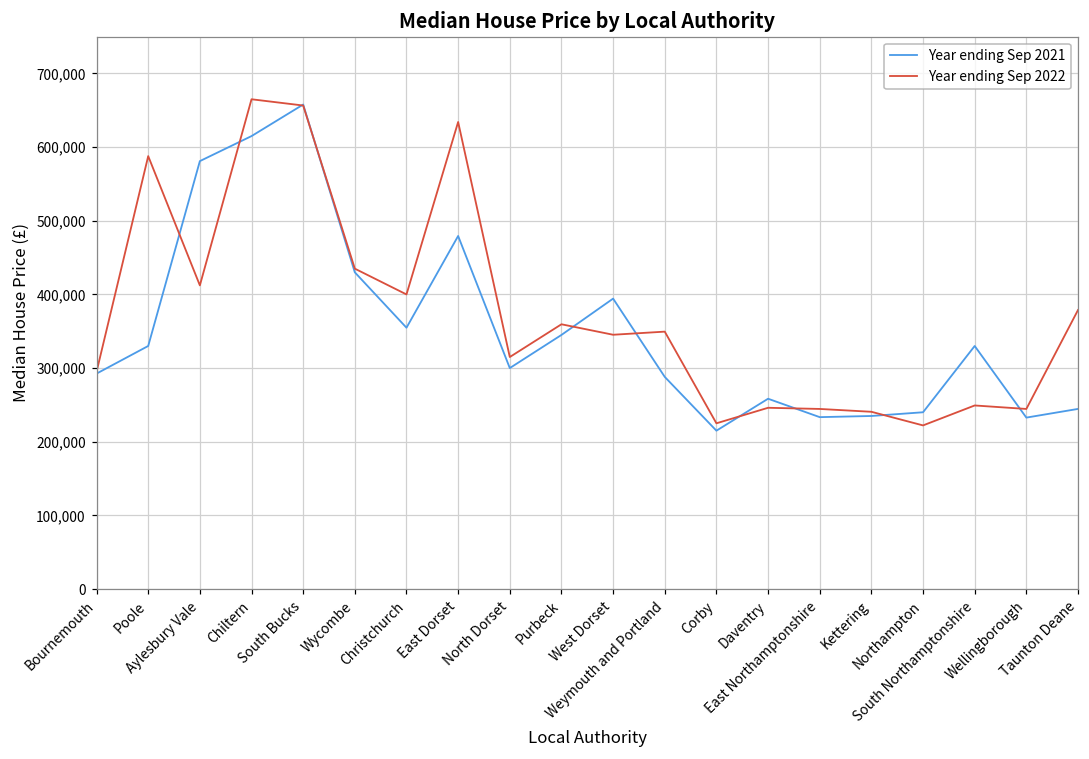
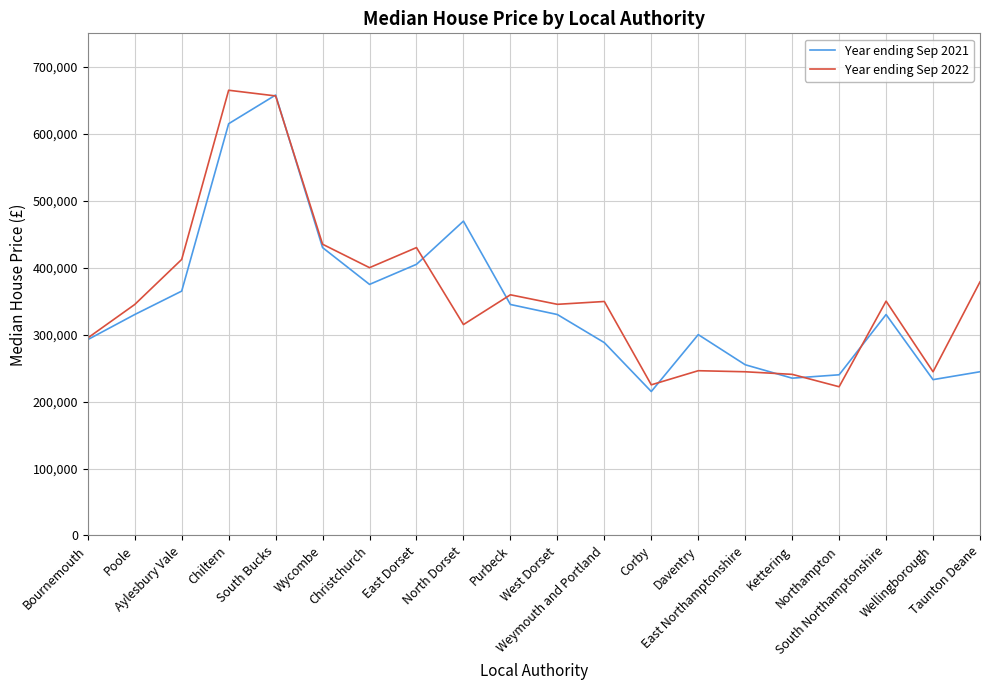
  {
    "Year ending Sep 2021": {
      "Poole": "330,000",
-     "Aylesbury Vale": "580,000",
+     "Aylesbury Vale": "370,000",
      "Chiltern": "620,000",
      "Wycombe": "430,000",
-     "Christchurch": "350,000",
-     "East Dorset": "480,000",
-     "North Dorset": "300,000",
+     "Christchurch": "380,000",
+     "East Dorset": "410,000",
+     "North Dorset": "470,000",
      "Purbeck": "350,000",
-     "West Dorset": "390,000",
+     "West Dorset": "330,000",
      "Weymouth and Portland": "290,000",
      "Corby": "220,000",
-     "Daventry": "260,000",
-     "East Northamptonshire": "230,000",
+     "Daventry": "300,000",
+     "East Northamptonshire": "260,000",
      "Kettering": "230,000",
      "Northampton": "240,000",
      "South Northamptonshire": "330,000",
      "Wellingborough": "230,000",
      "Taunton Deane": "240,000"
    },
    "Year ending Sep 2022": {
-     "Poole": "590,000",
+     "Poole": "350,000",
      "Aylesbury Vale": "410,000",
      "Chiltern": "670,000",
      "Wycombe": "440,000",
      "Christchurch": "400,000",
-     "East Dorset": "630,000",
+     "East Dorset": "430,000",
      "North Dorset": "320,000",
      "Purbeck": "360,000",
      "West Dorset": "350,000",
      "Weymouth and Portland": "350,000",
      "Corby": "230,000",
      "Daventry": "250,000",
      "East Northamptonshire": "240,000",
      "Kettering": "240,000",
      "Northampton": "220,000",
-     "South Northamptonshire": "250,000",
+     "South Northamptonshire": "350,000",
      "Wellingborough": "240,000",
      "Taunton Deane": "380,000"
    }
  }
